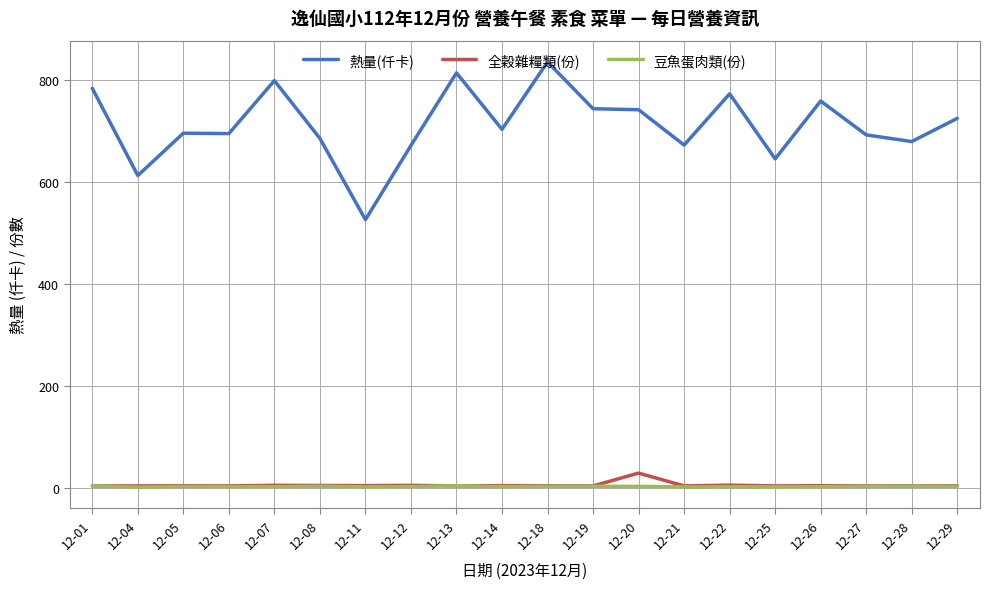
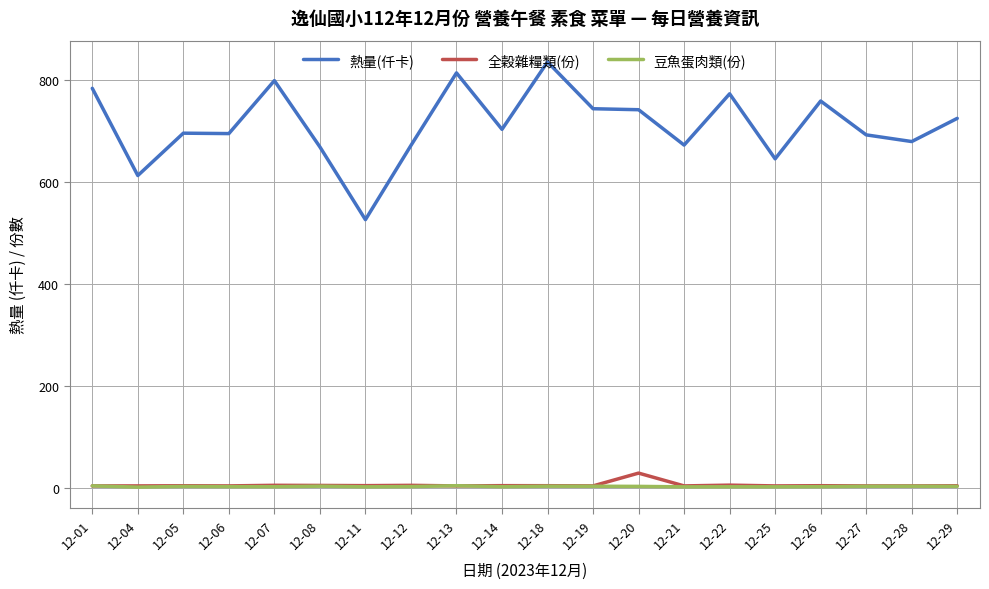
  {
    "熱量(仟卡)": {
      "12-01": 780,
      "12-04": 610,
      "12-05": 700,
      "12-06": 690,
      "12-07": 800,
-     "12-08": 690,
+     "12-08": 670,
      "12-11": 530,
      "12-12": 670,
      "12-13": 810,
      "12-14": 700,
      "12-18": 840,
      "12-19": 740,
      "12-20": 740,
      "12-21": 670,
      "12-22": 770,
      "12-25": 650,
      "12-26": 760,
      "12-27": 690,
      "12-28": 680,
      "12-29": 720
    },
    "全穀雜糧類(份)": {
      "12-20": 30
    },
    "豆魚蛋肉類(份)": {
      "12-20": 0
    }
  }
